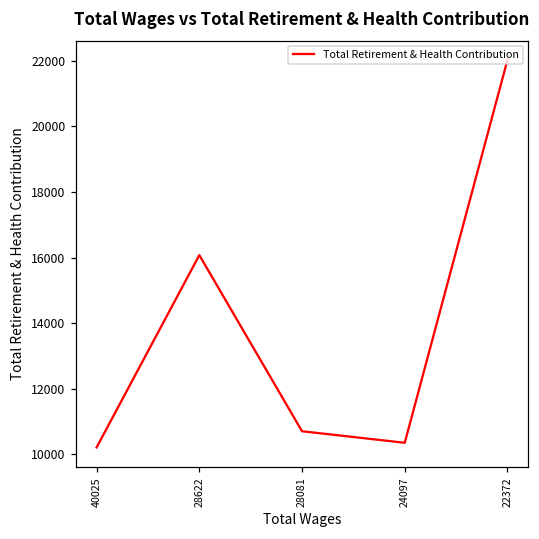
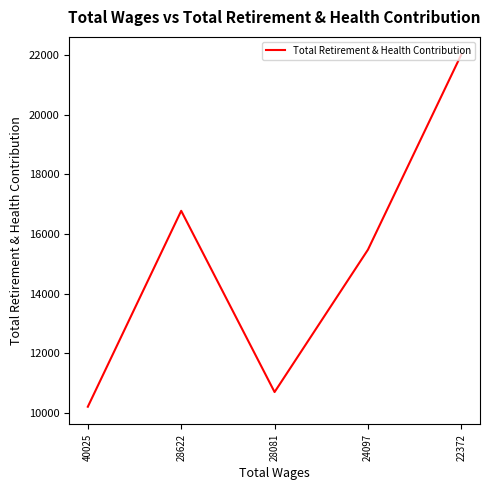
  {
    "40025": 10200,
-   "28622": 16100,
+   "28622": 16800,
    "28081": 10700,
-   "24097": 10400
+   "24097": 15500
  }
